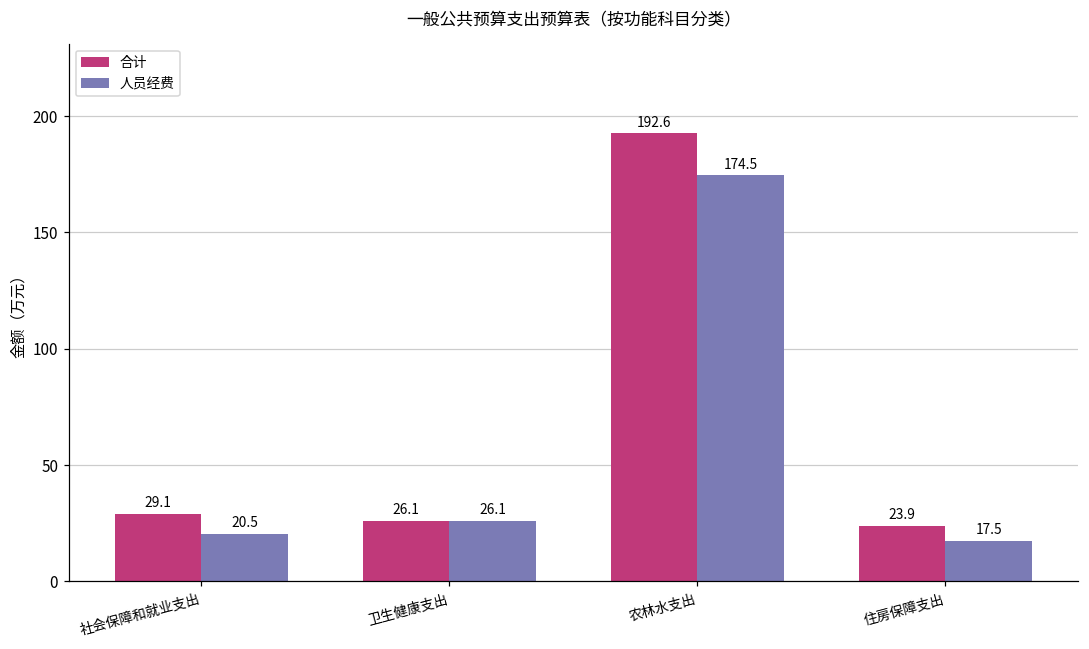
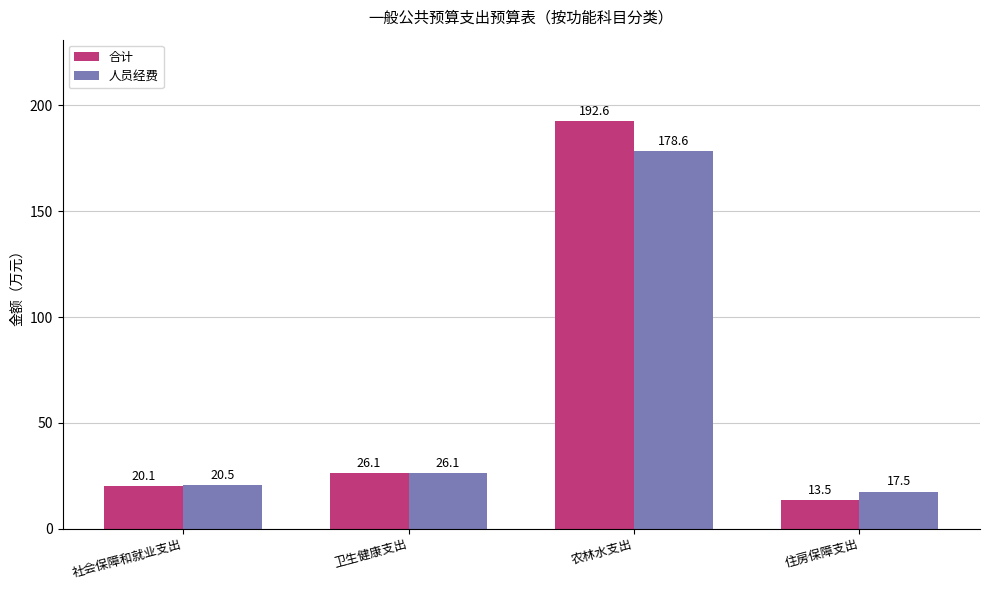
  {
    "合计": {
-     "社会保障和就业支出": 29.1,
+     "社会保障和就业支出": 20.1,
      "卫生健康支出": 26.1,
      "农林水支出": 192.6,
-     "住房保障支出": 23.9
+     "住房保障支出": 13.5
    },
    "人员经费": {
      "社会保障和就业支出": 20.5,
      "卫生健康支出": 26.1,
-     "农林水支出": 174.5,
+     "农林水支出": 178.6,
      "住房保障支出": 17.5
    }
  }
